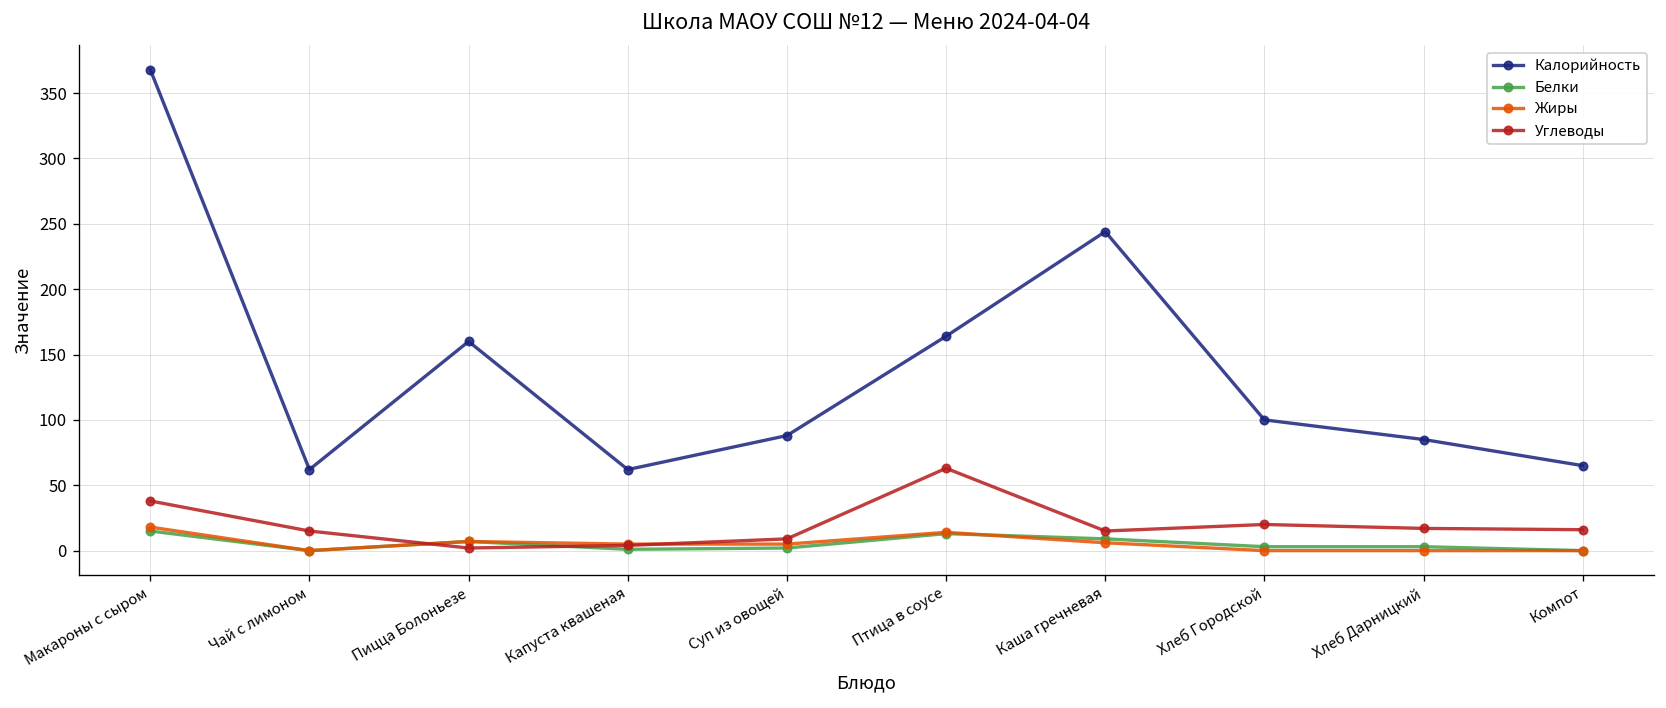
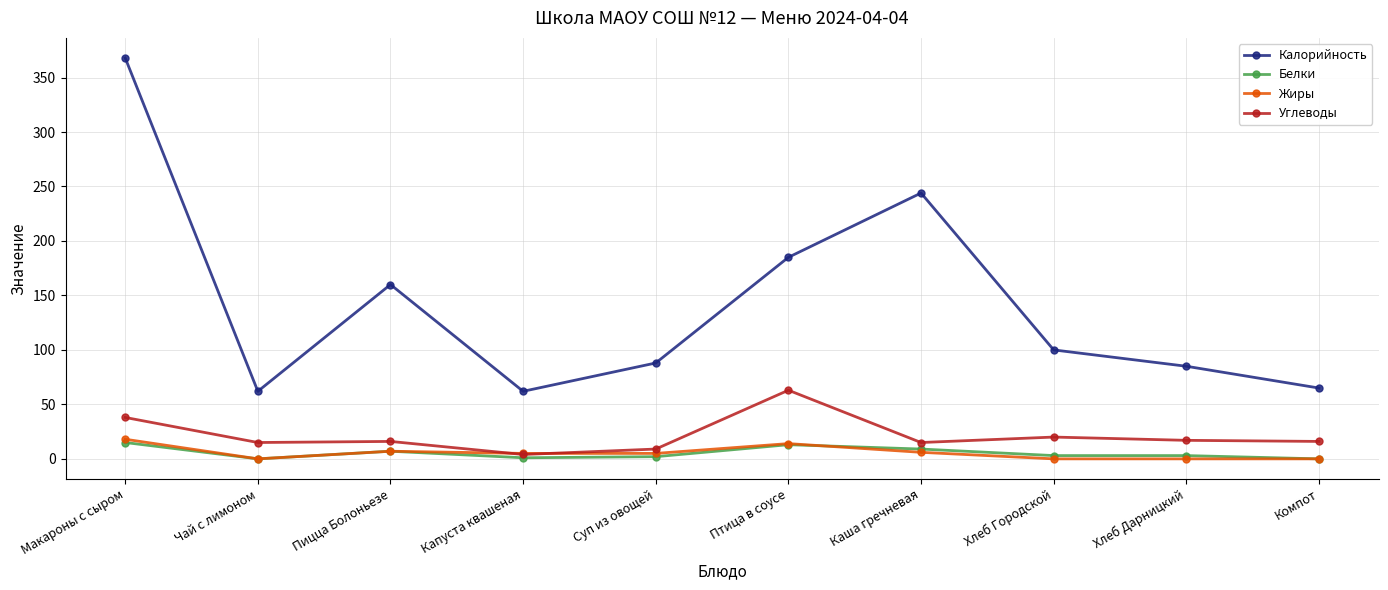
  {
    "Калорийность": {
      "Макароны с сыром": 368,
      "Чай с лимоном": 62,
      "Пицца Болоньезе": 160,
      "Капуста квашеная": 62,
      "Суп из овощей": 88,
-     "Птица в соусе": 164,
+     "Птица в соусе": 185,
      "Каша гречневая": 244,
      "Хлеб Городской": 100,
      "Хлеб Дарницкий": 85,
      "Компот": 65
    },
    "Белки": {
      "Макароны с сыром": 15,
      "Капуста квашеная": 1,
      "Суп из овощей": 2,
      "Каша гречневая": 9,
      "Хлеб Городской": 3,
      "Хлеб Дарницкий": 3
    },
    "Жиры": {
      "Макароны с сыром": 18,
      "Суп из овощей": 5,
      "Каша гречневая": 6,
      "Хлеб Городской": 0,
      "Хлеб Дарницкий": 0
    },
    "Углеводы": {
      "Макароны с сыром": 38,
      "Чай с лимоном": 15,
-     "Пицца Болоньезе": 2,
+     "Пицца Болоньезе": 16,
      "Суп из овощей": 9,
      "Птица в соусе": 63,
      "Каша гречневая": 15,
      "Хлеб Городской": 20,
      "Хлеб Дарницкий": 17,
      "Компот": 16
    }
  }
